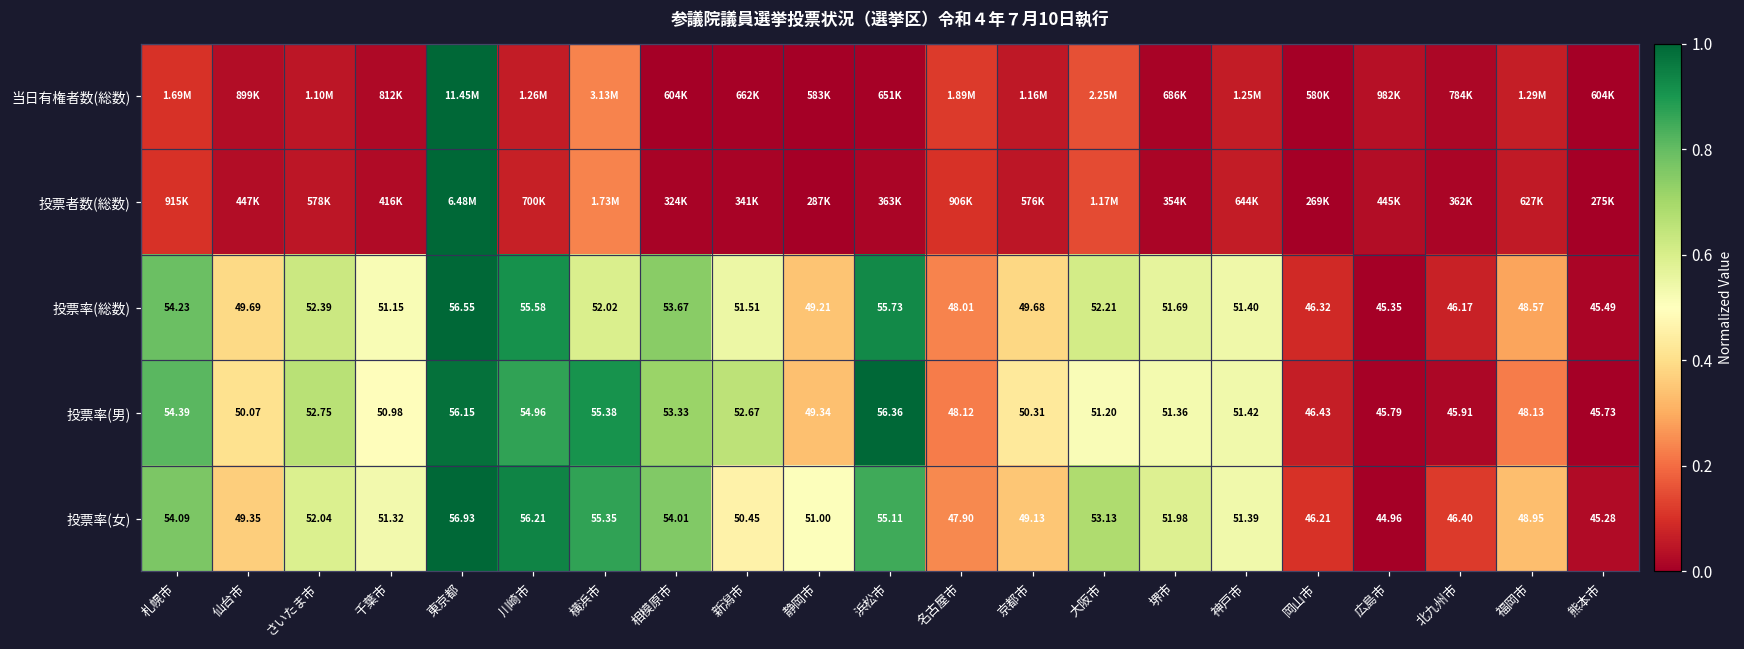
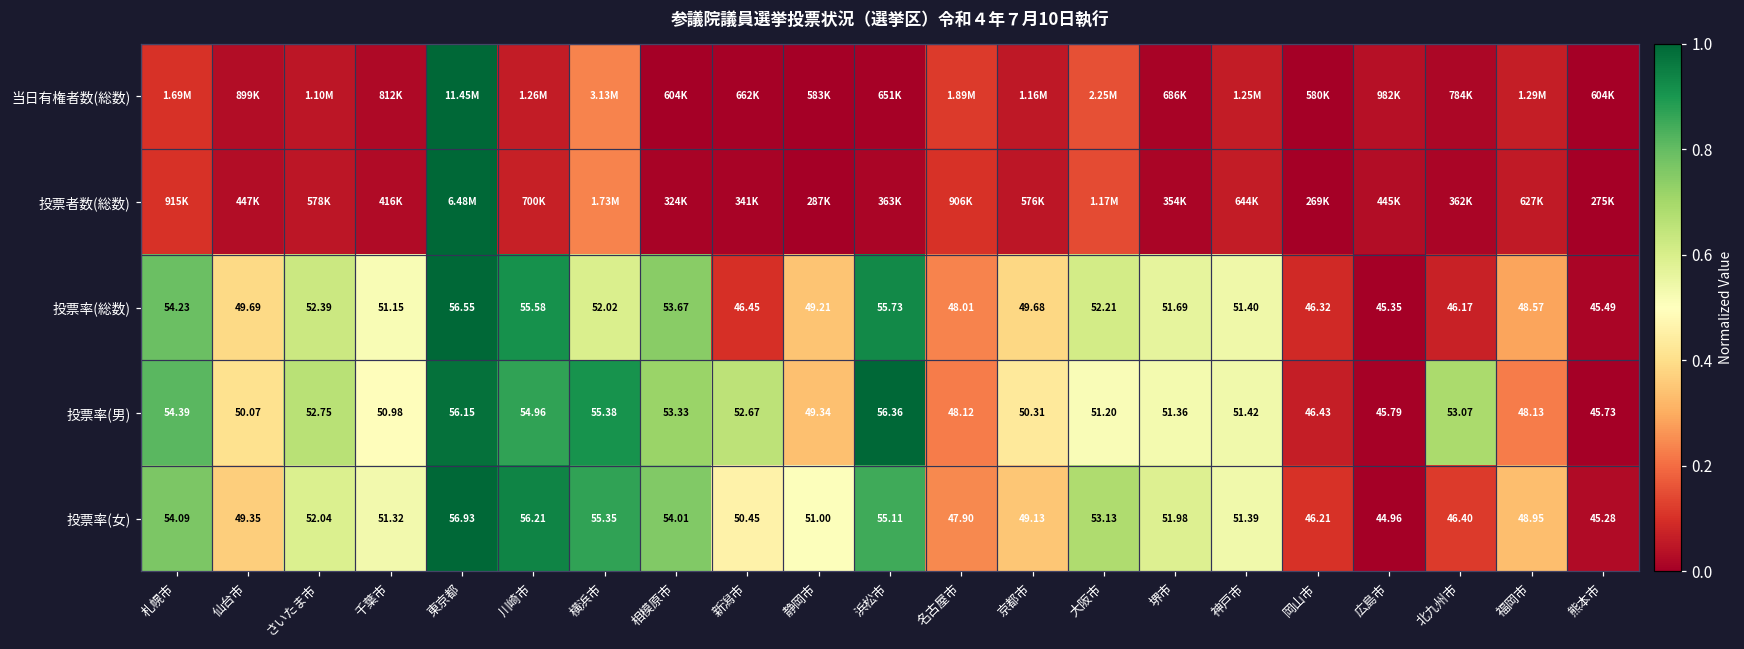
  {
    "当日有権者数(総数)": {
      "札幌市": "1.69M",
      "仙台市": "899K",
      "さいたま市": "1.10M",
      "千葉市": "812K",
      "東京都": "11.45M",
      "川崎市": "1.26M",
      "横浜市": "3.13M",
      "相模原市": "604K",
      "新潟市": "662K",
      "静岡市": "583K",
      "浜松市": "651K",
      "名古屋市": "1.89M",
      "京都市": "1.16M",
      "大阪市": "2.25M",
      "堺市": "686K",
      "神戸市": "1.25M",
      "岡山市": "580K",
      "広島市": "982K",
      "北九州市": "784K",
      "福岡市": "1.29M",
      "熊本市": "604K"
    },
    "投票者数(総数)": {
      "札幌市": "915K",
      "仙台市": "447K",
      "さいたま市": "578K",
      "千葉市": "416K",
      "東京都": "6.48M",
      "川崎市": "700K",
      "横浜市": "1.73M",
      "相模原市": "324K",
      "新潟市": "341K",
      "静岡市": "287K",
      "浜松市": "363K",
      "名古屋市": "906K",
      "京都市": "576K",
      "大阪市": "1.17M",
      "堺市": "354K",
      "神戸市": "644K",
      "岡山市": "269K",
      "広島市": "445K",
      "北九州市": "362K",
      "福岡市": "627K",
      "熊本市": "275K"
    },
    "投票率(総数)": {
      "札幌市": "54.23",
      "仙台市": "49.69",
      "さいたま市": "52.39",
      "千葉市": "51.15",
      "東京都": "56.55",
      "川崎市": "55.58",
      "横浜市": "52.02",
      "相模原市": "53.67",
-     "新潟市": "51.51",
+     "新潟市": "46.45",
      "静岡市": "49.21",
      "浜松市": "55.73",
      "名古屋市": "48.01",
      "京都市": "49.68",
      "大阪市": "52.21",
      "堺市": "51.69",
      "神戸市": "51.40",
      "岡山市": "46.32",
      "広島市": "45.35",
      "北九州市": "46.17",
      "福岡市": "48.57",
      "熊本市": "45.49"
    },
    "投票率(男)": {
      "札幌市": "54.39",
      "仙台市": "50.07",
      "さいたま市": "52.75",
      "千葉市": "50.98",
      "東京都": "56.15",
      "川崎市": "54.96",
      "横浜市": "55.38",
      "相模原市": "53.33",
      "新潟市": "52.67",
      "静岡市": "49.34",
      "浜松市": "56.36",
      "名古屋市": "48.12",
      "京都市": "50.31",
      "大阪市": "51.20",
      "堺市": "51.36",
      "神戸市": "51.42",
      "岡山市": "46.43",
      "広島市": "45.79",
-     "北九州市": "45.91",
+     "北九州市": "53.07",
      "福岡市": "48.13",
      "熊本市": "45.73"
    },
    "投票率(女)": {
      "札幌市": "54.09",
      "仙台市": "49.35",
      "さいたま市": "52.04",
      "千葉市": "51.32",
      "東京都": "56.93",
      "川崎市": "56.21",
      "横浜市": "55.35",
      "相模原市": "54.01",
      "新潟市": "50.45",
      "静岡市": "51.00",
      "浜松市": "55.11",
      "名古屋市": "47.90",
      "京都市": "49.13",
      "大阪市": "53.13",
      "堺市": "51.98",
      "神戸市": "51.39",
      "岡山市": "46.21",
      "広島市": "44.96",
      "北九州市": "46.40",
      "福岡市": "48.95",
      "熊本市": "45.28"
    }
  }
